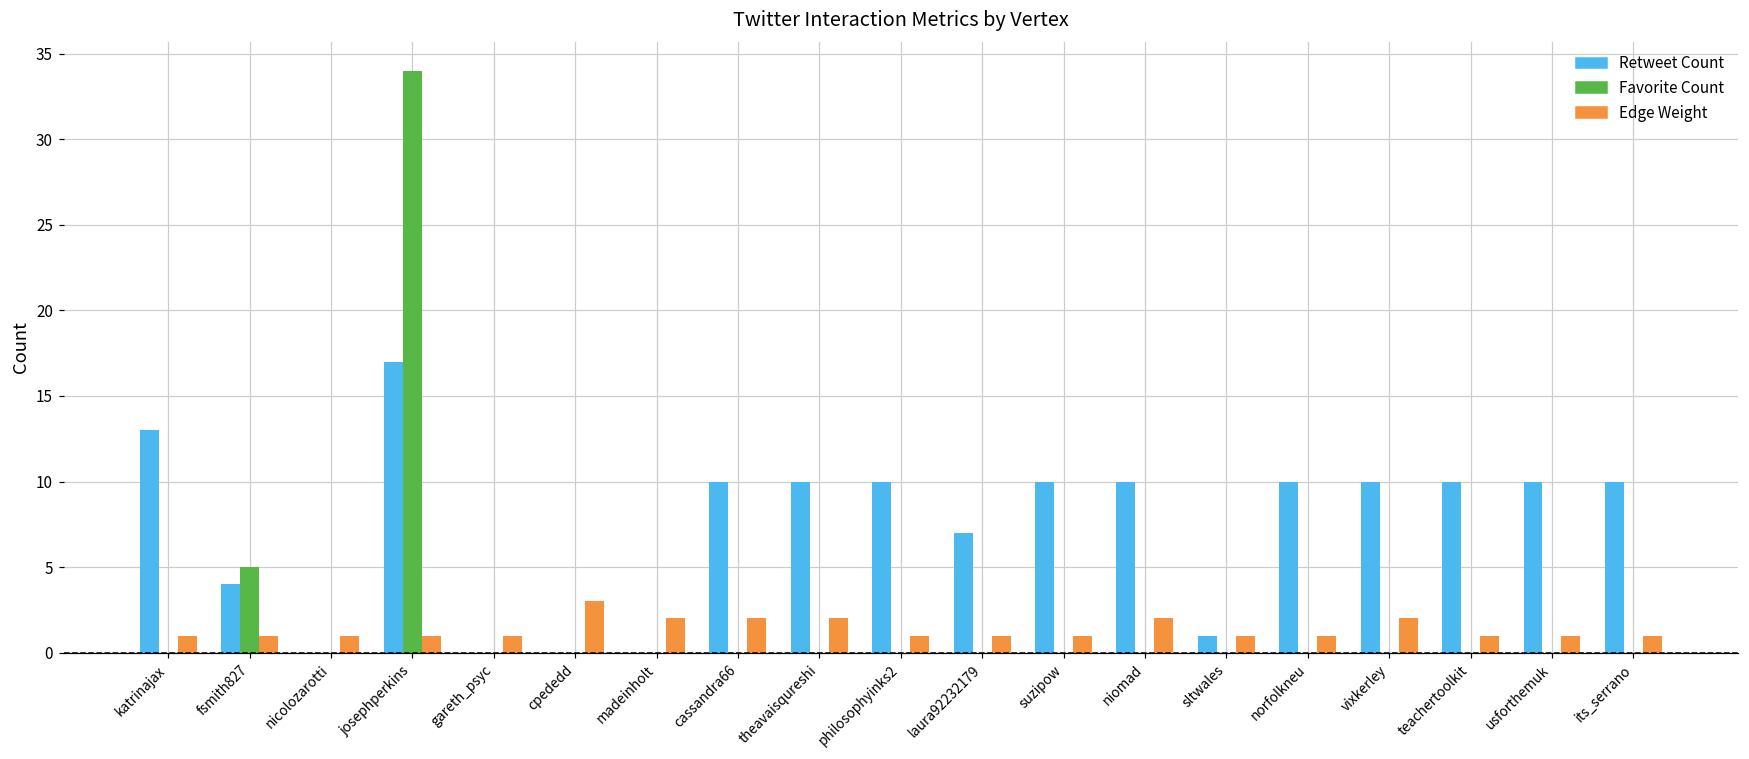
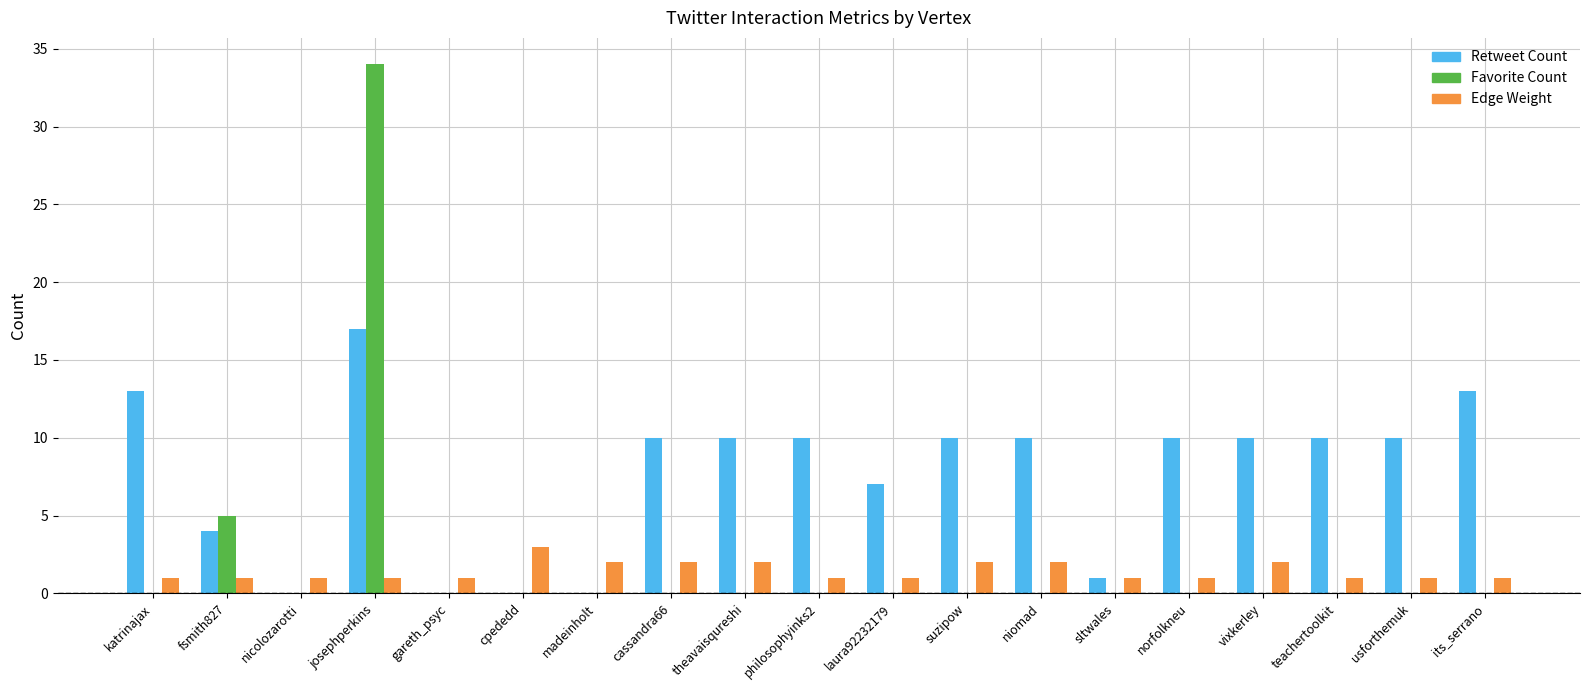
  {
    "Retweet Count": {
      "katrinajax": 13,
      "fsmith827": 4,
      "nicolozarotti": 0,
      "josephperkins": 17,
      "gareth_psyc": 0,
      "cpededd": 0,
      "madeinholt": 0,
      "cassandra66": 10,
      "theavaisqureshi": 10,
      "philosophyinks2": 10,
      "laura92232179": 7,
      "suzipow": 10,
      "niomad": 10,
      "sltwales": 1,
      "norfolkneu": 10,
      "vixkerley": 10,
      "teachertoolkit": 10,
      "usforthemuk": 10,
-     "its_serrano": 10
+     "its_serrano": 13
    },
    "Favorite Count": {
      "katrinajax": 0,
      "fsmith827": 5,
      "nicolozarotti": 0,
      "josephperkins": 34,
      "gareth_psyc": 0,
      "cpededd": 0,
      "madeinholt": 0,
      "cassandra66": 0,
      "theavaisqureshi": 0,
      "philosophyinks2": 0,
      "laura92232179": 0,
      "suzipow": 0,
      "niomad": 0,
      "sltwales": 0,
      "norfolkneu": 0,
      "vixkerley": 0,
      "teachertoolkit": 0,
      "usforthemuk": 0,
      "its_serrano": 0
    },
    "Edge Weight": {
      "katrinajax": 1,
      "fsmith827": 1,
      "nicolozarotti": 1,
      "josephperkins": 1,
      "gareth_psyc": 1,
      "cpededd": 3,
      "madeinholt": 2,
      "cassandra66": 2,
      "theavaisqureshi": 2,
      "philosophyinks2": 1,
      "laura92232179": 1,
-     "suzipow": 1,
+     "suzipow": 2,
      "niomad": 2,
      "sltwales": 1,
      "norfolkneu": 1,
      "vixkerley": 2,
      "teachertoolkit": 1,
      "usforthemuk": 1,
      "its_serrano": 1
    }
  }
